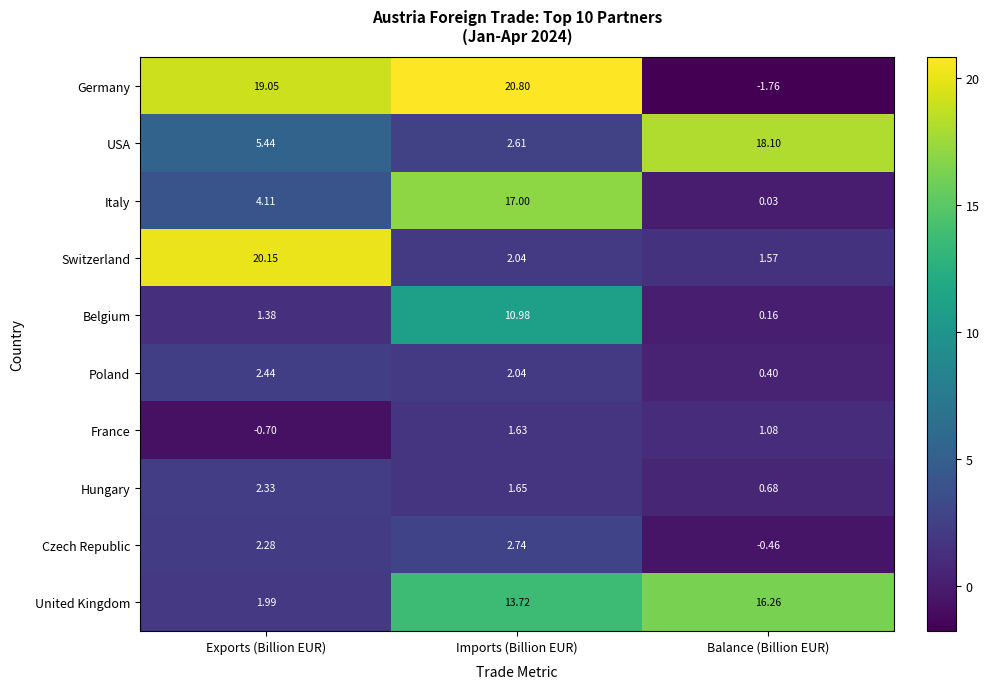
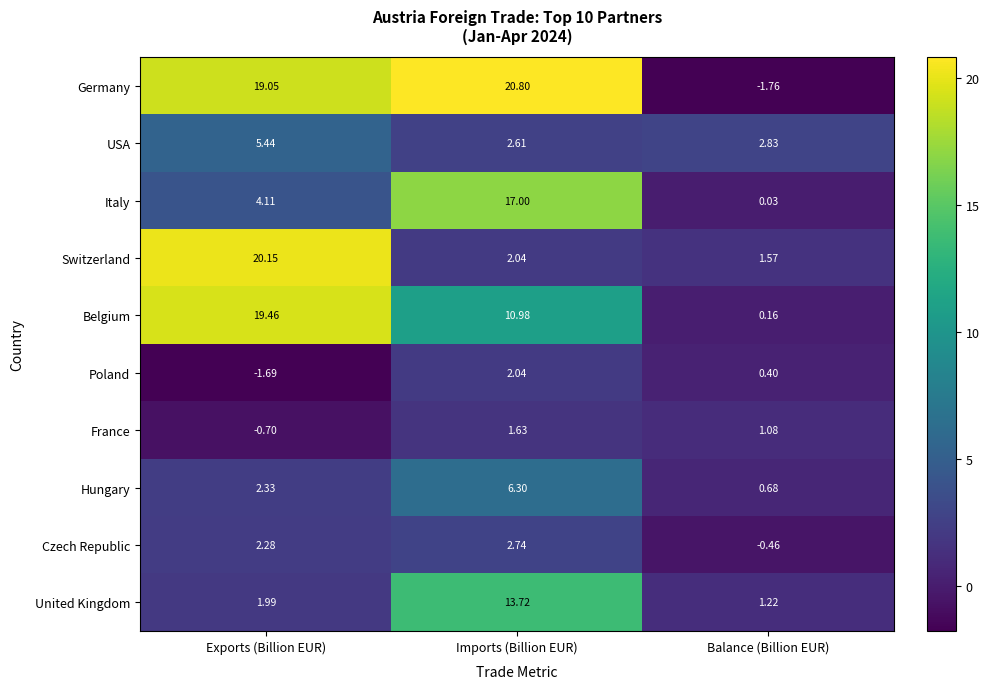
  {
    "Germany": {
      "Exports (Billion EUR)": 19.05,
      "Imports (Billion EUR)": 20.80,
      "Balance (Billion EUR)": -1.76
    },
    "USA": {
      "Exports (Billion EUR)": 5.44,
      "Imports (Billion EUR)": 2.61,
-     "Balance (Billion EUR)": 18.10
+     "Balance (Billion EUR)": 2.83
    },
    "Italy": {
      "Exports (Billion EUR)": 4.11,
      "Imports (Billion EUR)": 17.00,
      "Balance (Billion EUR)": 0.03
    },
    "Switzerland": {
      "Exports (Billion EUR)": 20.15,
      "Imports (Billion EUR)": 2.04,
      "Balance (Billion EUR)": 1.57
    },
    "Belgium": {
-     "Exports (Billion EUR)": 1.38,
+     "Exports (Billion EUR)": 19.46,
      "Imports (Billion EUR)": 10.98,
      "Balance (Billion EUR)": 0.16
    },
    "Poland": {
-     "Exports (Billion EUR)": 2.44,
+     "Exports (Billion EUR)": -1.69,
      "Imports (Billion EUR)": 2.04,
      "Balance (Billion EUR)": 0.40
    },
    "France": {
      "Exports (Billion EUR)": -0.70,
      "Imports (Billion EUR)": 1.63,
      "Balance (Billion EUR)": 1.08
    },
    "Hungary": {
      "Exports (Billion EUR)": 2.33,
-     "Imports (Billion EUR)": 1.65,
+     "Imports (Billion EUR)": 6.30,
      "Balance (Billion EUR)": 0.68
    },
    "Czech Republic": {
      "Exports (Billion EUR)": 2.28,
      "Imports (Billion EUR)": 2.74,
      "Balance (Billion EUR)": -0.46
    },
    "United Kingdom": {
      "Exports (Billion EUR)": 1.99,
      "Imports (Billion EUR)": 13.72,
-     "Balance (Billion EUR)": 16.26
+     "Balance (Billion EUR)": 1.22
    }
  }
